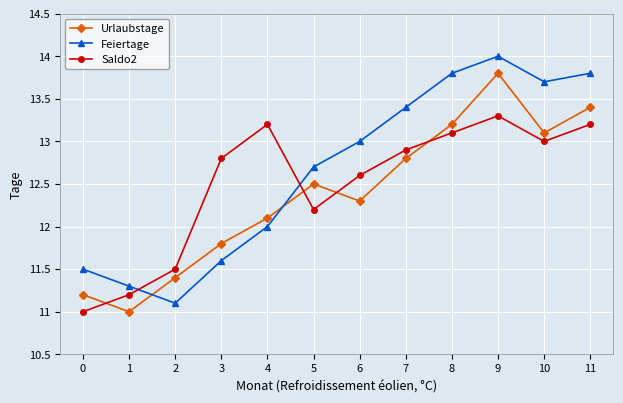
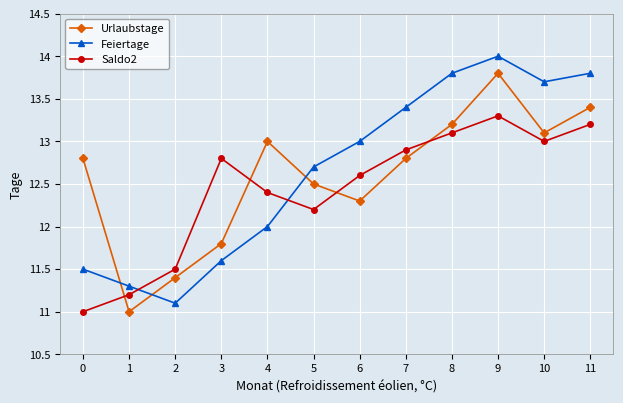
  {
    "Urlaubstage": {
-     "0": 11.2,
+     "0": 12.8,
      "1": 11.0,
      "2": 11.4,
      "3": 11.8,
-     "4": 12.1,
+     "4": 13.0,
      "5": 12.5,
      "6": 12.3,
      "7": 12.8,
      "8": 13.2,
      "9": 13.8,
      "10": 13.1,
      "11": 13.4
    },
    "Feiertage": {
      "0": 11.5,
      "1": 11.3,
      "2": 11.1,
      "3": 11.6,
      "4": 12.0,
      "5": 12.7,
      "6": 13.0,
      "7": 13.4,
      "8": 13.8,
      "9": 14.0,
      "10": 13.7,
      "11": 13.8
    },
    "Saldo2": {
      "0": 11.0,
      "1": 11.2,
      "2": 11.5,
      "3": 12.8,
-     "4": 13.2,
+     "4": 12.4,
      "5": 12.2,
      "6": 12.6,
      "7": 12.9,
      "8": 13.1,
      "9": 13.3,
      "10": 13.0,
      "11": 13.2
    }
  }
